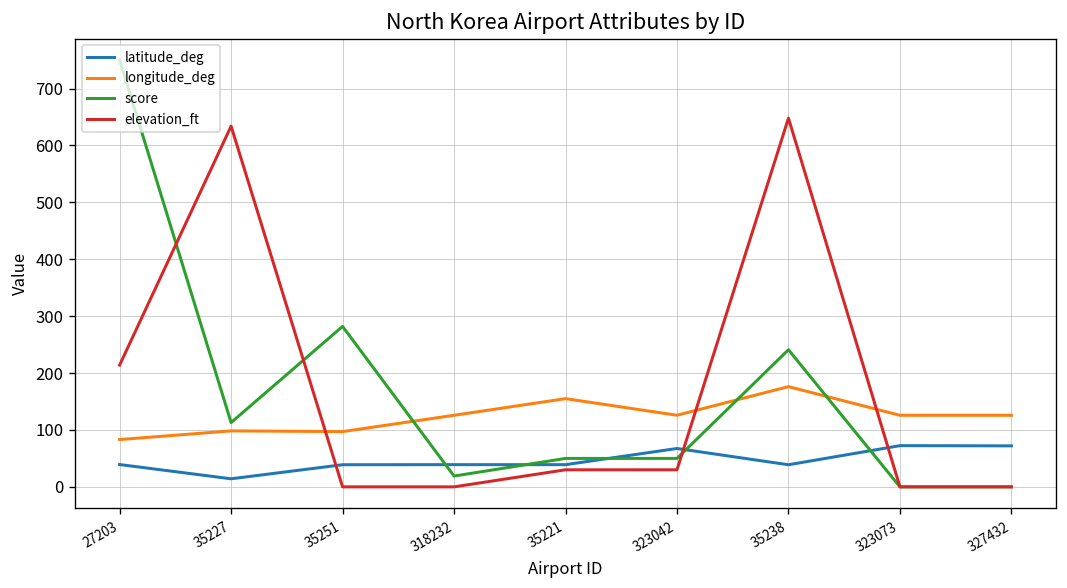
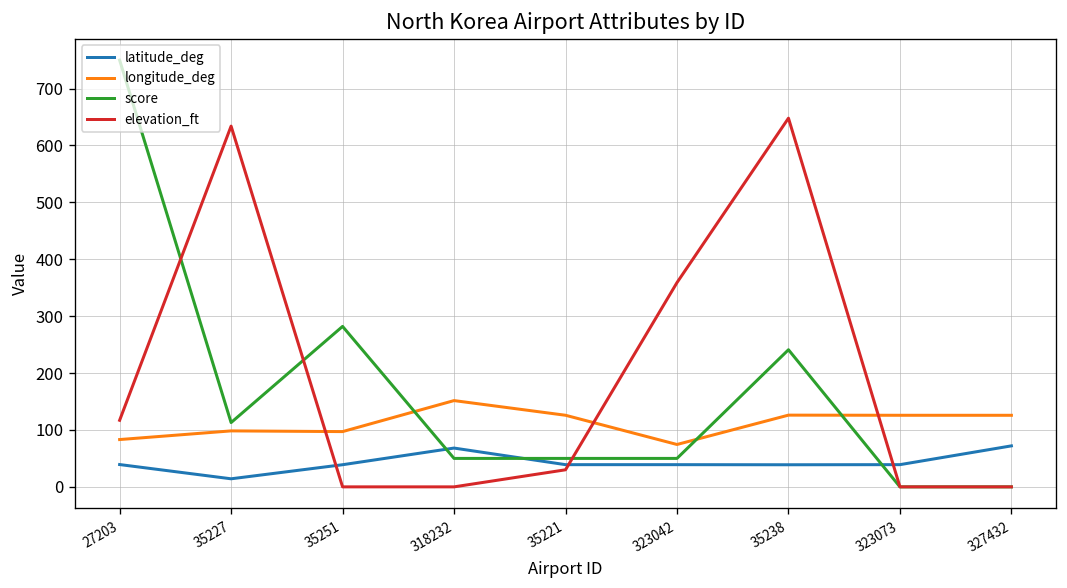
  {
    "latitude_deg": {
      "27203": 40,
      "35227": 10,
      "35251": 40,
-     "318232": 40,
+     "318232": 70,
      "35221": 40,
-     "323042": 70,
+     "323042": 40,
      "35238": 40,
-     "323073": 70,
+     "323073": 40,
      "327432": 70
    },
    "longitude_deg": {
      "27203": 80,
      "35227": 100,
      "35251": 100,
-     "318232": 130,
-     "35221": 160,
-     "323042": 130,
-     "35238": 180,
+     "318232": 150,
+     "35221": 130,
+     "323042": 70,
+     "35238": 130,
      "323073": 130,
      "327432": 130
    },
    "score": {
      "35227": 110,
      "35251": 280,
-     "318232": 20,
+     "318232": 50,
      "35221": 50,
      "323042": 50,
      "35238": 240
    },
    "elevation_ft": {
-     "27203": 210,
+     "27203": 120,
      "35227": 630,
      "35251": 0,
      "318232": 0,
      "35221": 30,
-     "323042": 30,
+     "323042": 360,
      "35238": 650
    }
  }
